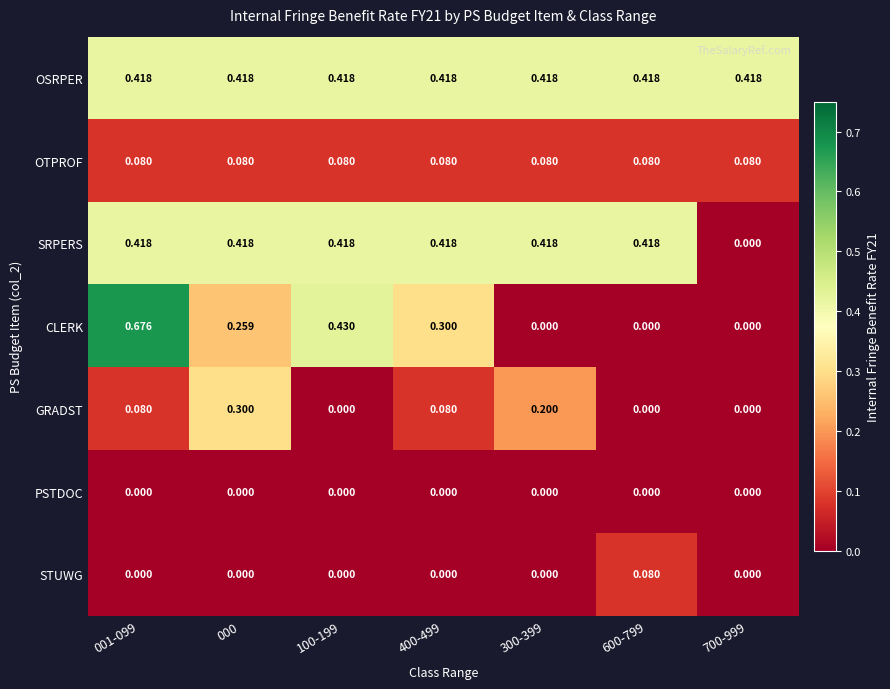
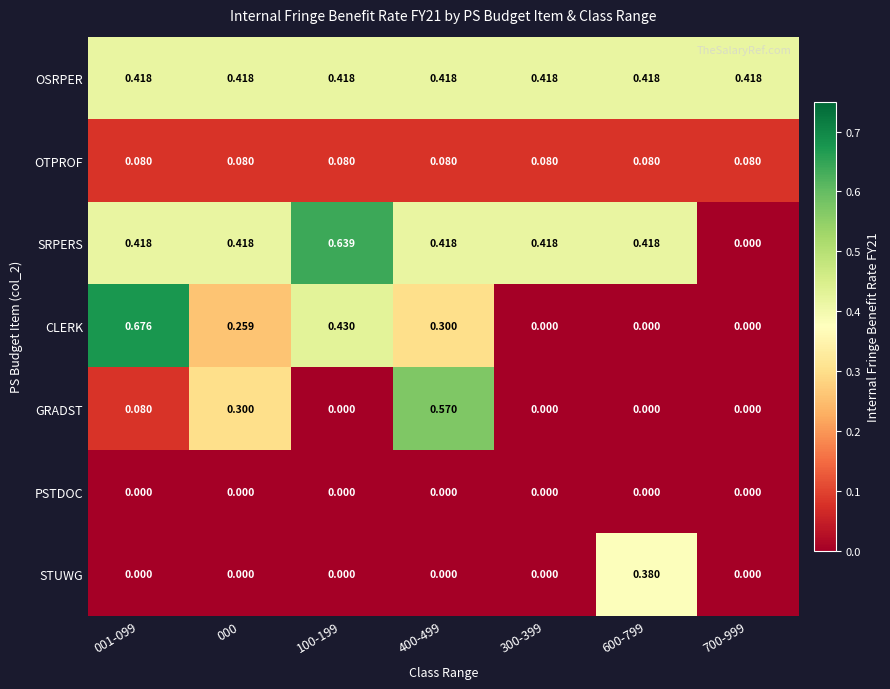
  {
    "OSRPER": {
      "001-099": 0.418,
      "000": 0.418,
      "100-199": 0.418,
      "400-499": 0.418,
      "300-399": 0.418,
      "600-799": 0.418,
      "700-999": 0.418
    },
    "OTPROF": {
      "001-099": 0.080,
      "000": 0.080,
      "100-199": 0.080,
      "400-499": 0.080,
      "300-399": 0.080,
      "600-799": 0.080,
      "700-999": 0.080
    },
    "SRPERS": {
      "001-099": 0.418,
      "000": 0.418,
-     "100-199": 0.418,
+     "100-199": 0.639,
      "400-499": 0.418,
      "300-399": 0.418,
      "600-799": 0.418,
      "700-999": 0.000
    },
    "CLERK": {
      "001-099": 0.676,
      "000": 0.259,
      "100-199": 0.430,
      "400-499": 0.300,
      "300-399": 0.000,
      "600-799": 0.000,
      "700-999": 0.000
    },
    "GRADST": {
      "001-099": 0.080,
      "000": 0.300,
      "100-199": 0.000,
-     "400-499": 0.080,
-     "300-399": 0.200,
+     "400-499": 0.570,
+     "300-399": 0.000,
      "600-799": 0.000,
      "700-999": 0.000
    },
    "PSTDOC": {
      "001-099": 0.000,
      "000": 0.000,
      "100-199": 0.000,
      "400-499": 0.000,
      "300-399": 0.000,
      "600-799": 0.000,
      "700-999": 0.000
    },
    "STUWG": {
      "001-099": 0.000,
      "000": 0.000,
      "100-199": 0.000,
      "400-499": 0.000,
      "300-399": 0.000,
-     "600-799": 0.080,
+     "600-799": 0.380,
      "700-999": 0.000
    }
  }
